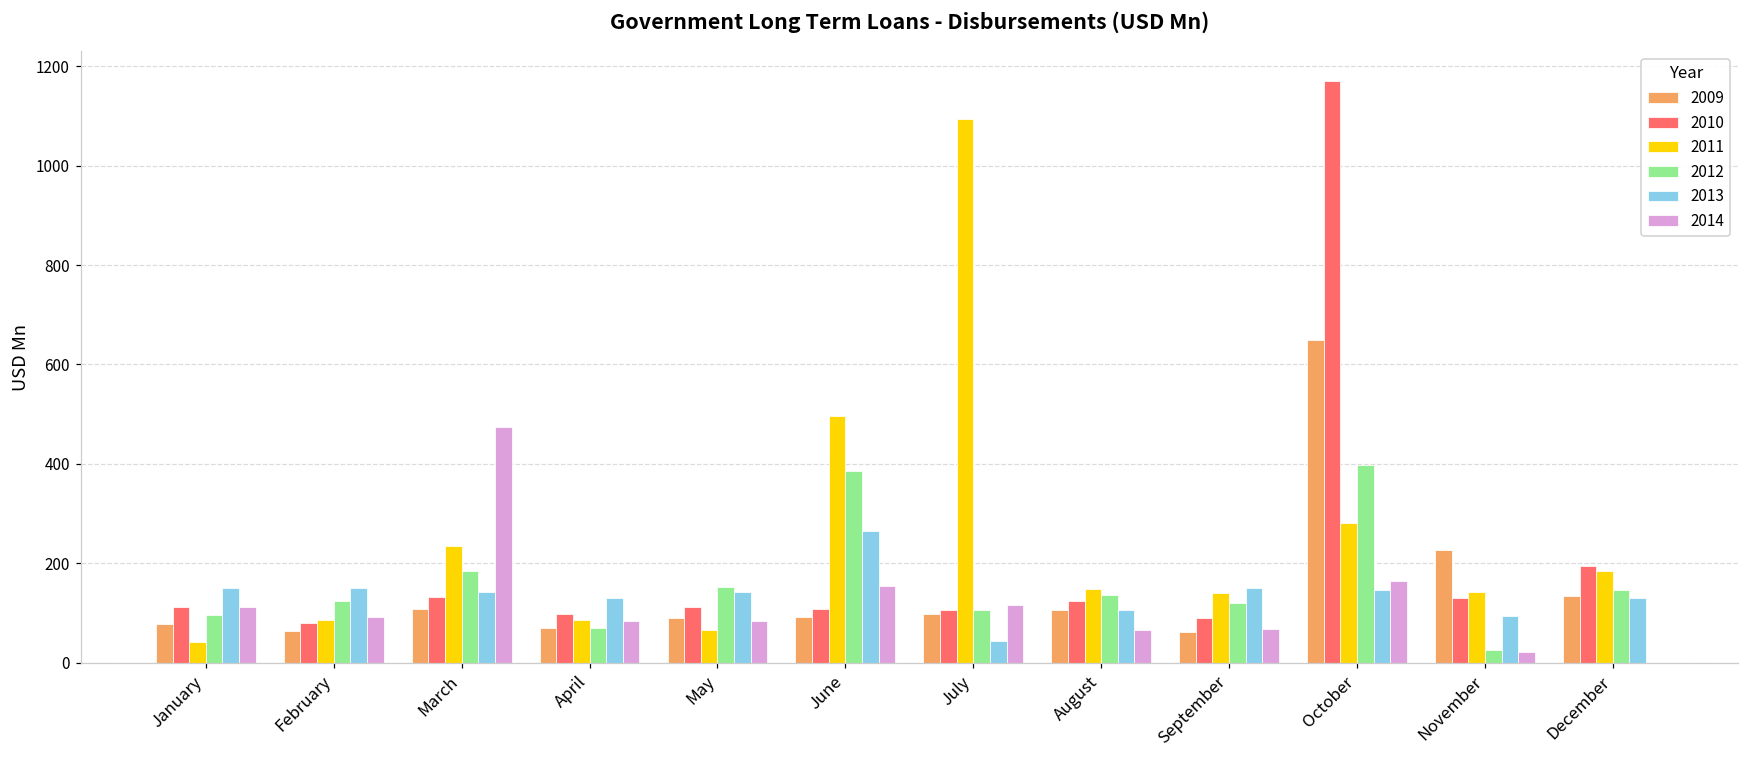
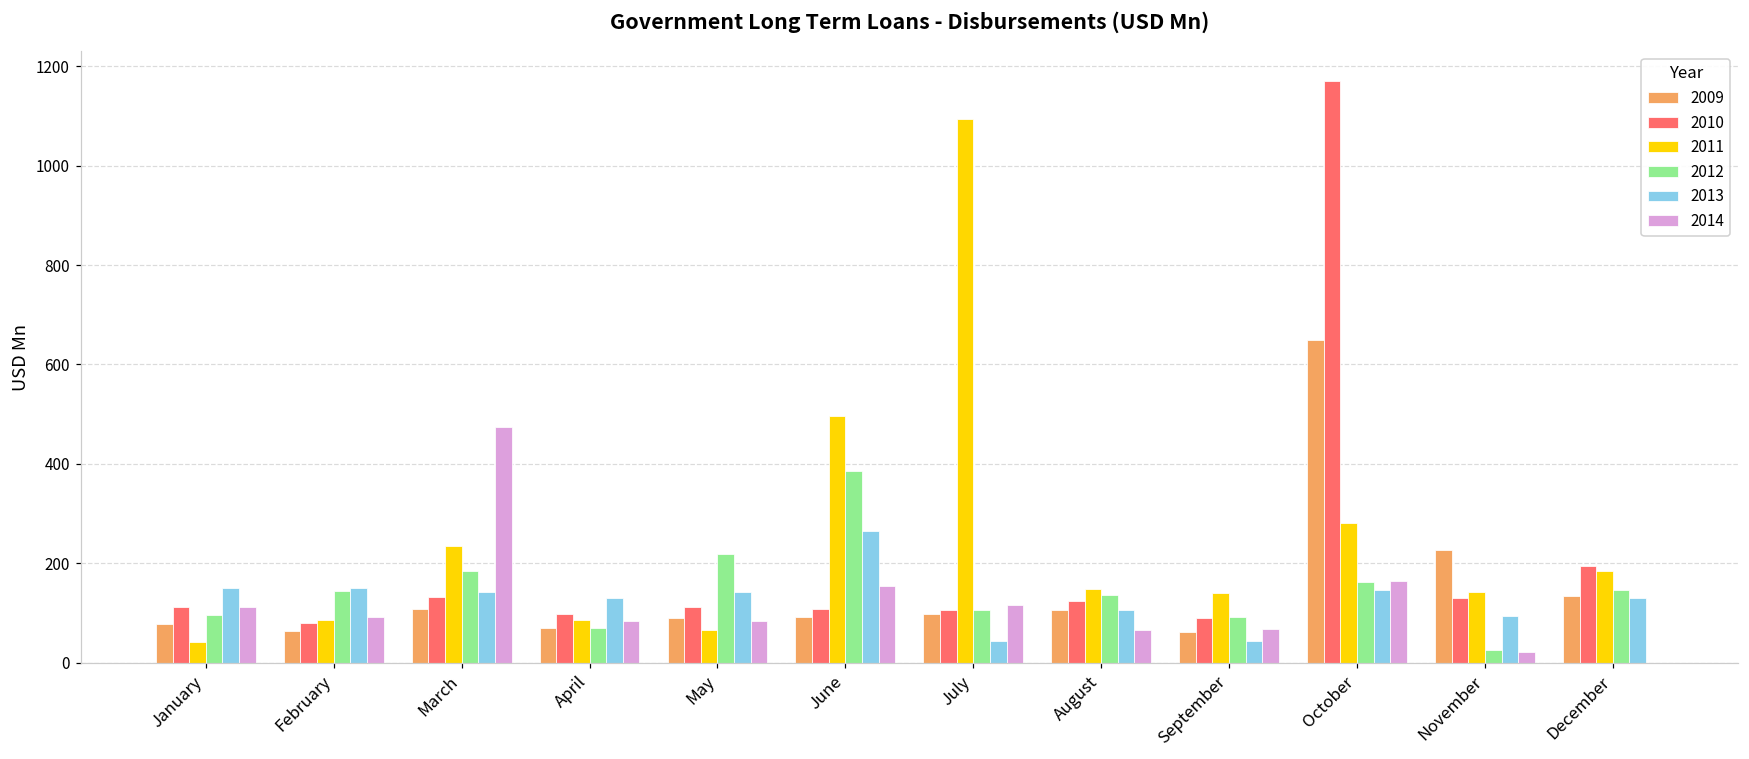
  {
    "2011": {
      "January": 40,
      "February": 90,
      "March": 230,
      "April": 90,
      "May": 70,
      "June": 500,
      "July": 1090,
      "August": 150,
      "September": 140,
      "October": 280,
      "November": 140,
      "December": 180
    },
    "2012": {
      "January": 100,
-     "February": 120,
+     "February": 140,
      "March": 180,
      "April": 70,
-     "May": 150,
+     "May": 220,
      "June": 390,
      "July": 110,
      "August": 140,
-     "September": 120,
-     "October": 400,
+     "September": 90,
+     "October": 160,
      "November": 30,
      "December": 150
    },
    "2013": {
      "January": 150,
      "February": 150,
      "March": 140,
      "April": 130,
      "May": 140,
      "June": 270,
      "July": 40,
      "August": 110,
-     "September": 150,
+     "September": 40,
      "October": 150,
      "November": 100,
      "December": 130
    },
    "2014": {
      "January": 110,
      "February": 90,
      "March": 470,
      "April": 80,
      "May": 90,
      "June": 150,
      "July": 120,
      "August": 70,
      "September": 70,
      "October": 160,
      "November": 20,
      "December": 0
    }
  }
